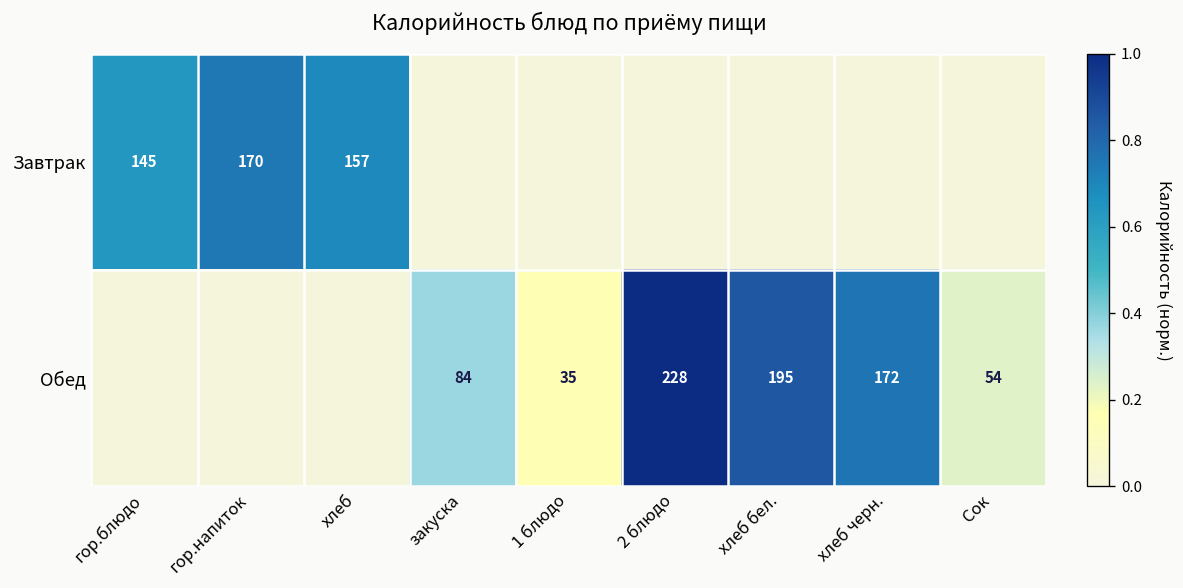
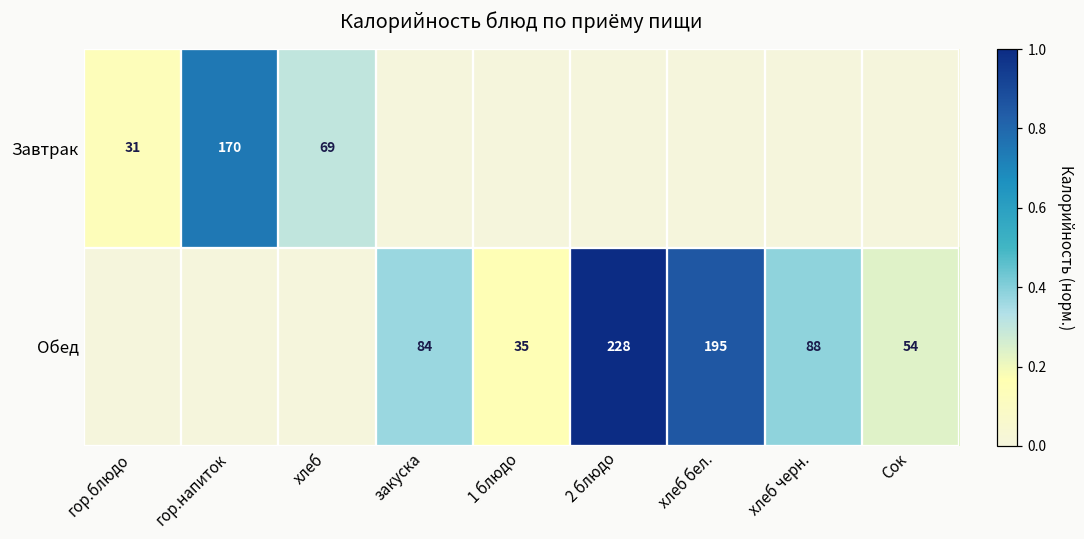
  {
    "Завтрак": {
-     "гор.блюдо": 145,
+     "гор.блюдо": 31,
      "гор.напиток": 170,
-     "хлеб": 157
+     "хлеб": 69
    },
    "Обед": {
      "закуска": 84,
      "1 блюдо": 35,
      "2 блюдо": 228,
      "хлеб бел.": 195,
-     "хлеб черн.": 172,
+     "хлеб черн.": 88,
      "Сок": 54
    }
  }
